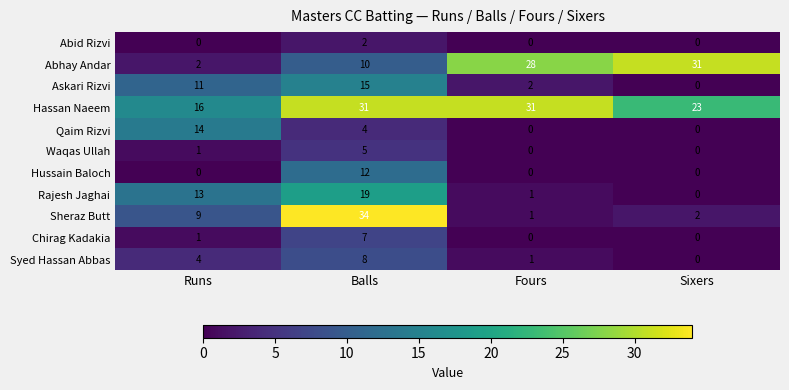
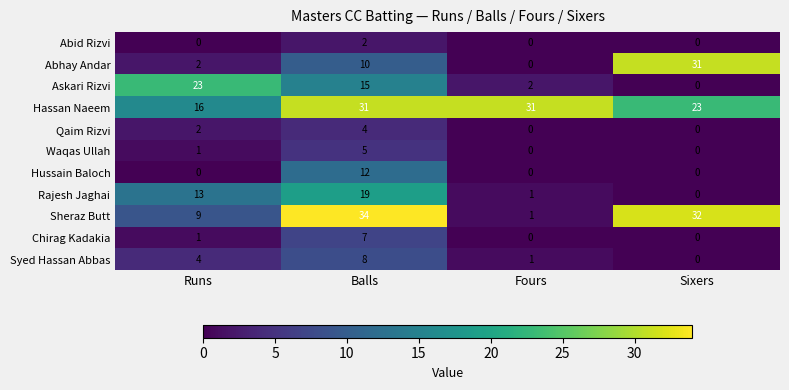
  {
    "Abid Rizvi": {
      "Runs": 0,
      "Balls": 2,
      "Fours": 0,
      "Sixers": 0
    },
    "Abhay Andar": {
      "Runs": 2,
      "Balls": 10,
-     "Fours": 28,
+     "Fours": 0,
      "Sixers": 31
    },
    "Askari Rizvi": {
-     "Runs": 11,
+     "Runs": 23,
      "Balls": 15,
      "Fours": 2,
      "Sixers": 0
    },
    "Hassan Naeem": {
      "Runs": 16,
      "Balls": 31,
      "Fours": 31,
      "Sixers": 23
    },
    "Qaim Rizvi": {
-     "Runs": 14,
+     "Runs": 2,
      "Balls": 4,
      "Fours": 0,
      "Sixers": 0
    },
    "Waqas Ullah": {
      "Runs": 1,
      "Balls": 5,
      "Fours": 0,
      "Sixers": 0
    },
    "Hussain Baloch": {
      "Runs": 0,
      "Balls": 12,
      "Fours": 0,
      "Sixers": 0
    },
    "Rajesh Jaghai": {
      "Runs": 13,
      "Balls": 19,
      "Fours": 1,
      "Sixers": 0
    },
    "Sheraz Butt": {
      "Runs": 9,
      "Balls": 34,
      "Fours": 1,
-     "Sixers": 2
+     "Sixers": 32
    },
    "Chirag Kadakia": {
      "Runs": 1,
      "Balls": 7,
      "Fours": 0,
      "Sixers": 0
    },
    "Syed Hassan Abbas": {
      "Runs": 4,
      "Balls": 8,
      "Fours": 1,
      "Sixers": 0
    }
  }
